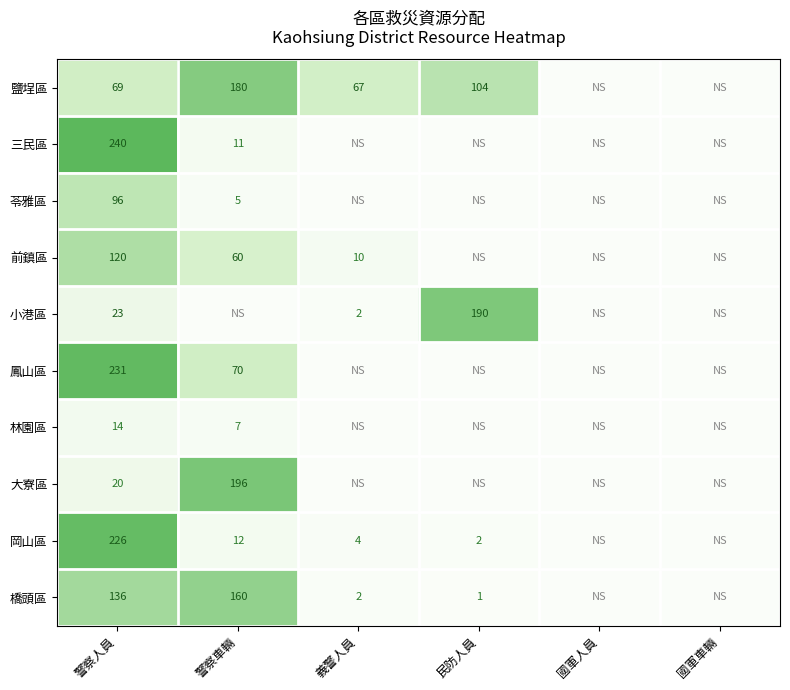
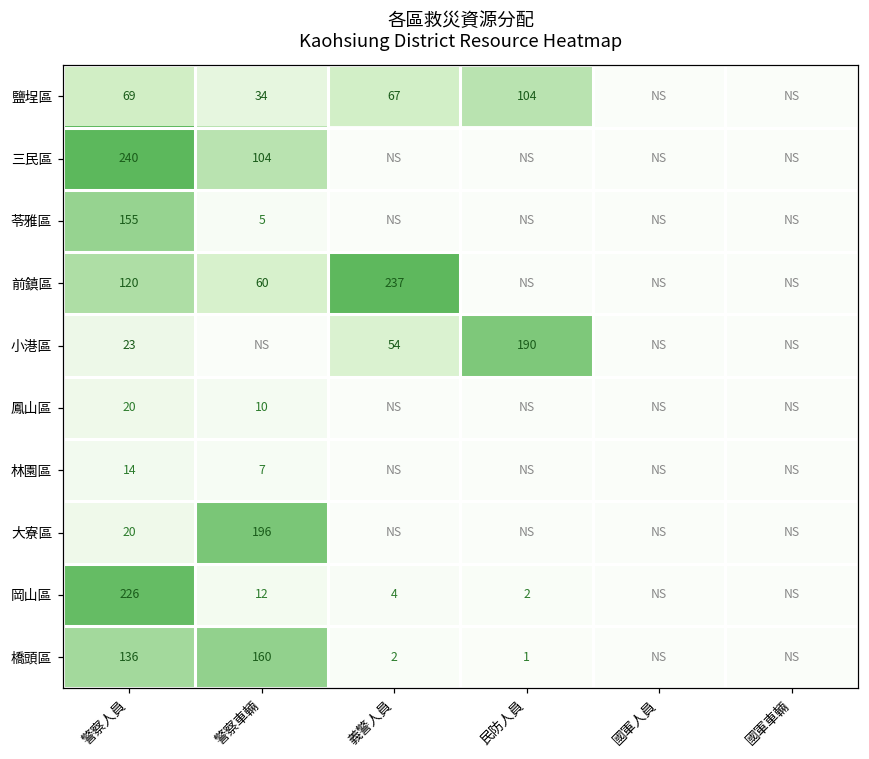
  {
    "鹽埕區": {
      "警察人員": 69,
-     "警察車輛": 180,
+     "警察車輛": 34,
      "義警人員": 67,
      "民防人員": 104
    },
    "三民區": {
      "警察人員": 240,
-     "警察車輛": 11
+     "警察車輛": 104
    },
    "苓雅區": {
-     "警察人員": 96,
+     "警察人員": 155,
      "警察車輛": 5
    },
    "前鎮區": {
      "警察人員": 120,
      "警察車輛": 60,
-     "義警人員": 10
+     "義警人員": 237
    },
    "小港區": {
      "警察人員": 23,
-     "義警人員": 2,
+     "義警人員": 54,
      "民防人員": 190
    },
    "鳳山區": {
-     "警察人員": 231,
-     "警察車輛": 70
+     "警察人員": 20,
+     "警察車輛": 10
    },
    "林園區": {
      "警察人員": 14,
      "警察車輛": 7
    },
    "大寮區": {
      "警察人員": 20,
      "警察車輛": 196
    },
    "岡山區": {
      "警察人員": 226,
      "警察車輛": 12,
      "義警人員": 4,
      "民防人員": 2
    },
    "橋頭區": {
      "警察人員": 136,
      "警察車輛": 160,
      "義警人員": 2,
      "民防人員": 1
    }
  }
